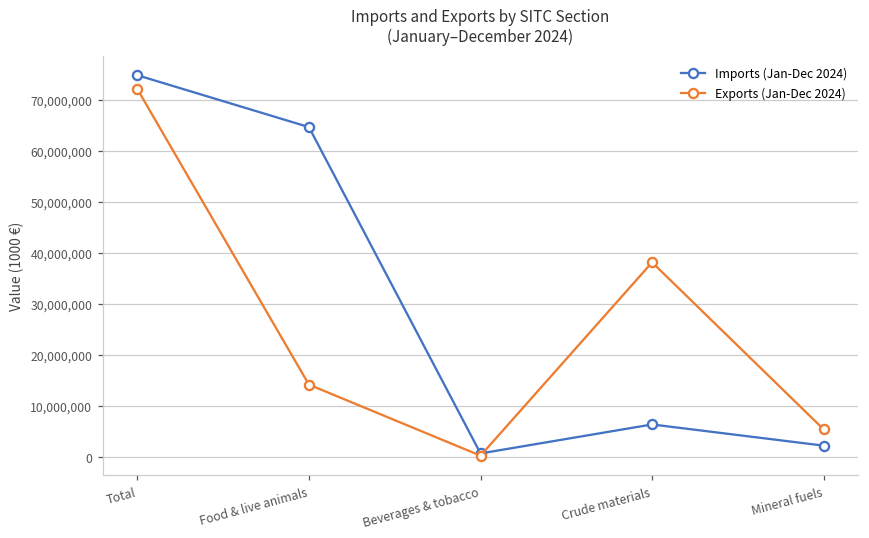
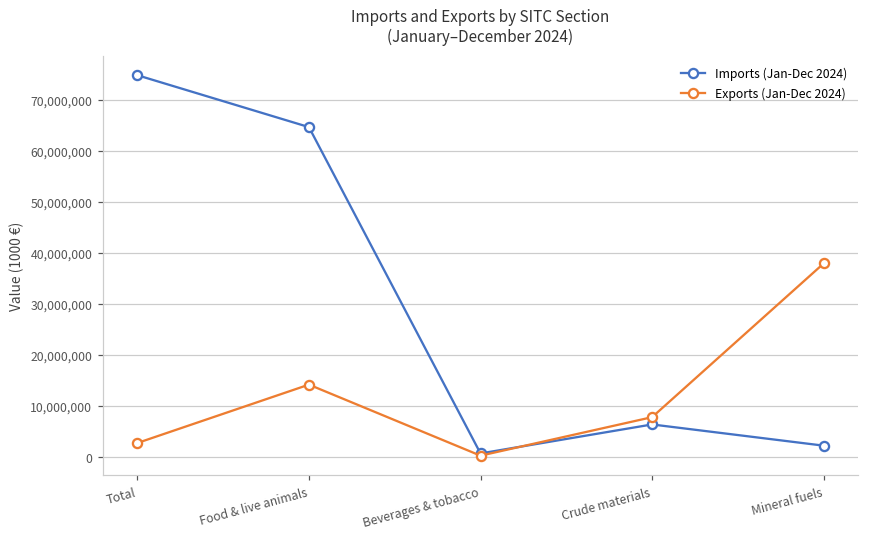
  {
    "Imports (Jan-Dec 2024)": {
      "Total": "75,000,000",
      "Food & live animals": "65,000,000",
      "Crude materials": "6,000,000",
      "Mineral fuels": "2,000,000"
    },
    "Exports (Jan-Dec 2024)": {
-     "Total": "72,000,000",
+     "Total": "3,000,000",
      "Food & live animals": "14,000,000",
-     "Crude materials": "38,000,000",
-     "Mineral fuels": "5,000,000"
+     "Crude materials": "8,000,000",
+     "Mineral fuels": "38,000,000"
    }
  }
